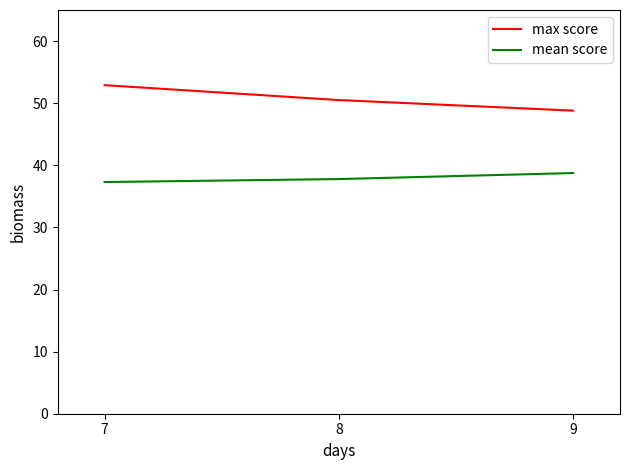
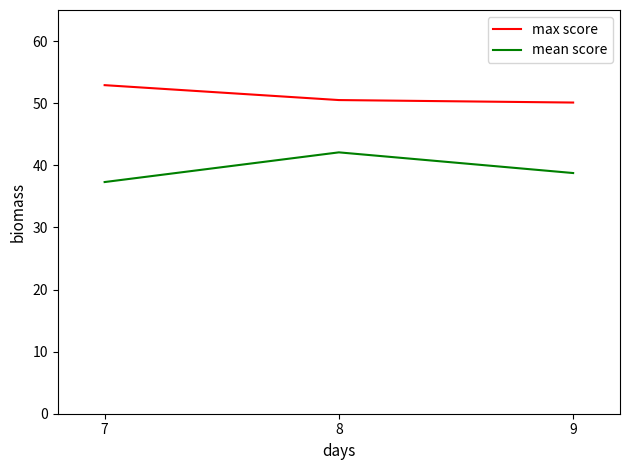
  {
    "max score": {
      "7": 53,
      "8": 51,
-     "9": 49
+     "9": 50
    },
    "mean score": {
      "7": 37,
-     "8": 38,
+     "8": 42,
      "9": 39
    }
  }
